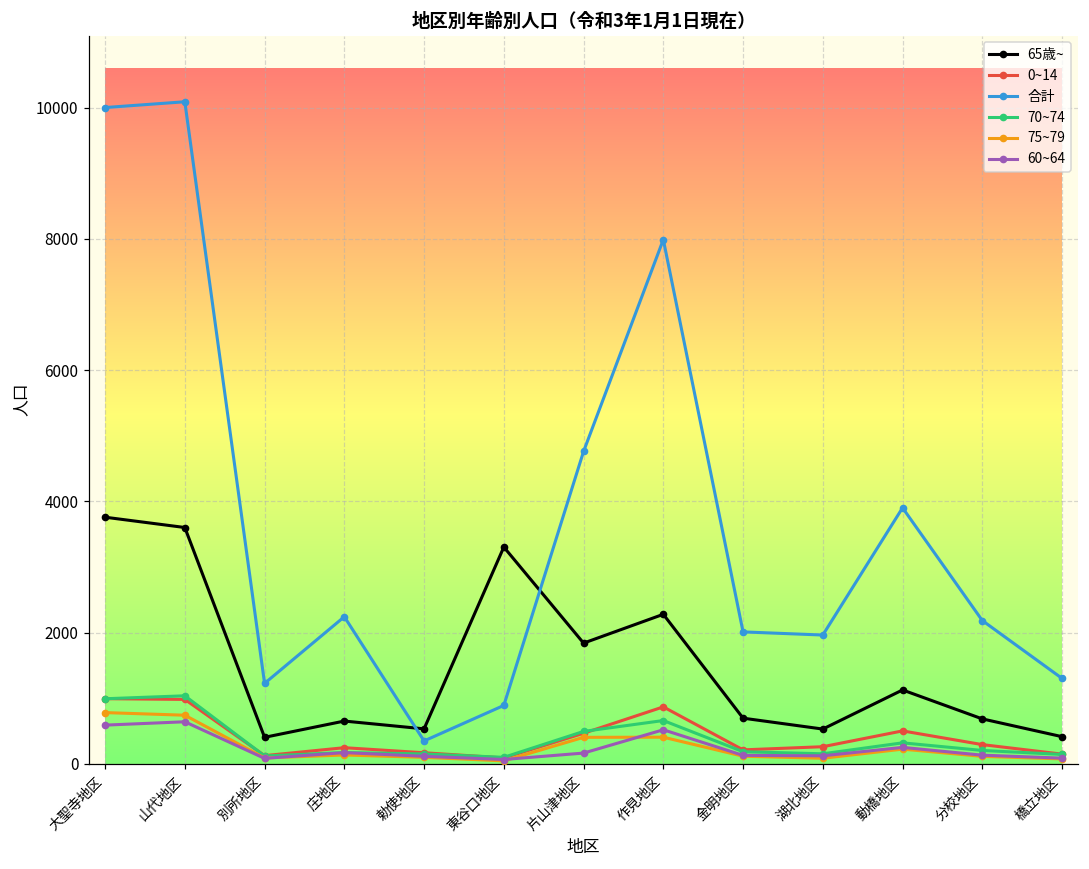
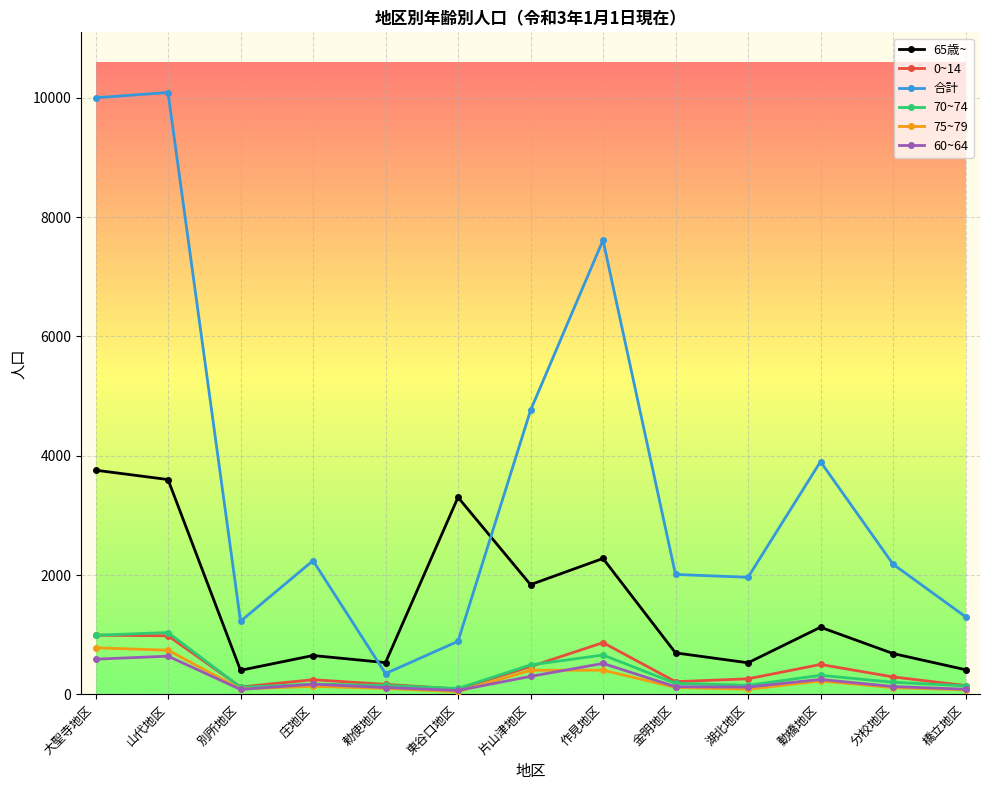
  {
    "65歳~": {
      "大聖寺地区": 3800,
      "山代地区": 3600,
      "別所地区": 400,
      "庄地区": 700,
      "勅使地区": 500,
      "東谷口地区": 3300,
      "片山津地区": 1800,
      "作見地区": 2300,
      "金明地区": 700,
      "湖北地区": 500,
      "動橋地区": 1100,
      "分校地区": 700,
      "橋立地区": 400
    },
    "0~14": {
      "山代地区": 1000,
      "庄地区": 200,
      "作見地区": 900,
      "湖北地区": 300,
      "動橋地区": 500,
      "分校地区": 300
    },
    "合計": {
      "大聖寺地区": 10000,
      "山代地区": 10100,
      "別所地区": 1200,
      "庄地区": 2200,
      "勅使地区": 300,
      "東谷口地区": 900,
      "片山津地区": 4800,
-     "作見地区": 8000,
+     "作見地区": 7600,
      "金明地区": 2000,
      "湖北地区": 2000,
      "動橋地区": 3900,
      "分校地区": 2200,
      "橋立地区": 1300
    },
    "70~74": {
      "山代地区": 1000,
      "作見地区": 700,
      "動橋地区": 300,
      "分校地区": 200
    },
    "75~79": {
      "大聖寺地区": 800,
      "山代地区": 700,
      "片山津地区": 400,
      "作見地区": 400
    },
    "60~64": {
      "大聖寺地区": 600,
      "山代地区": 600,
-     "片山津地区": 200,
+     "片山津地区": 300,
      "作見地区": 500
    }
  }
